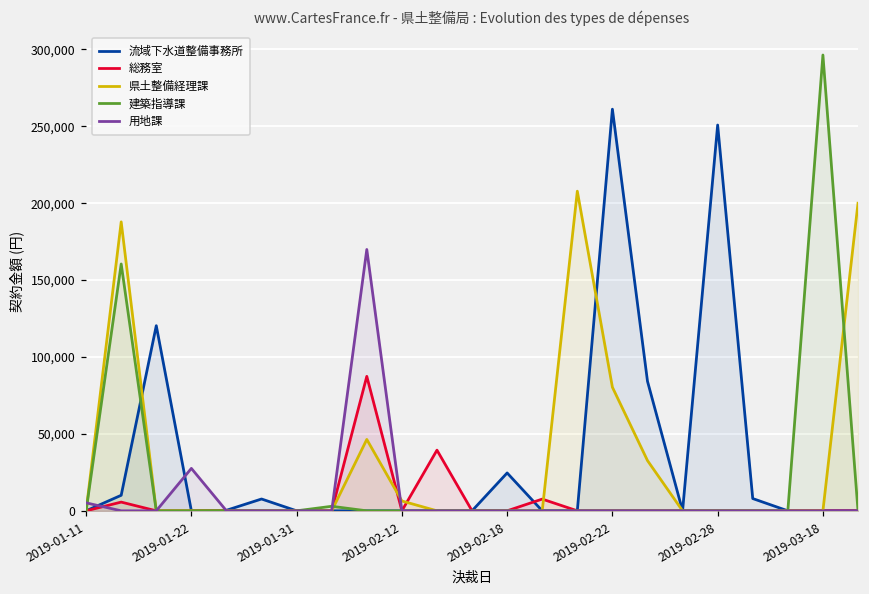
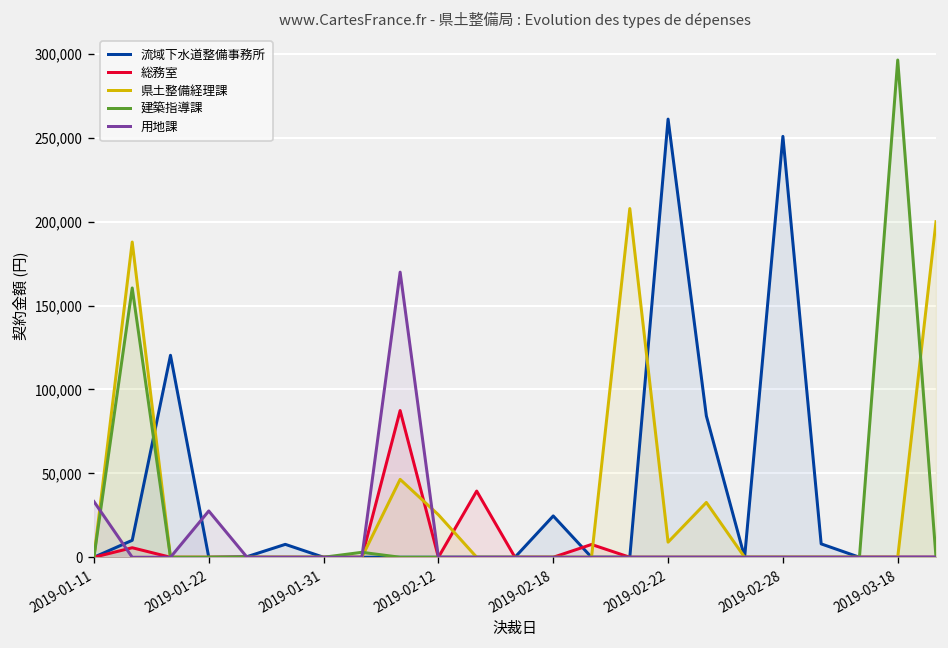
  {
    "流域下水道整備事務所": {
      "2019-02-18": "25,000",
      "2019-02-22": "261,000",
      "2019-02-28": "251,000"
    },
    "県土整備経理課": {
-     "2019-02-12": "6,000",
-     "2019-02-22": "80,000"
+     "2019-02-12": "25,000",
+     "2019-02-22": "9,000"
    },
    "建築指導課": {
      "2019-03-18": "296,000"
    },
    "用地課": {
-     "2019-01-11": "5,000",
+     "2019-01-11": "33,000",
      "2019-01-22": "28,000"
    }
  }
